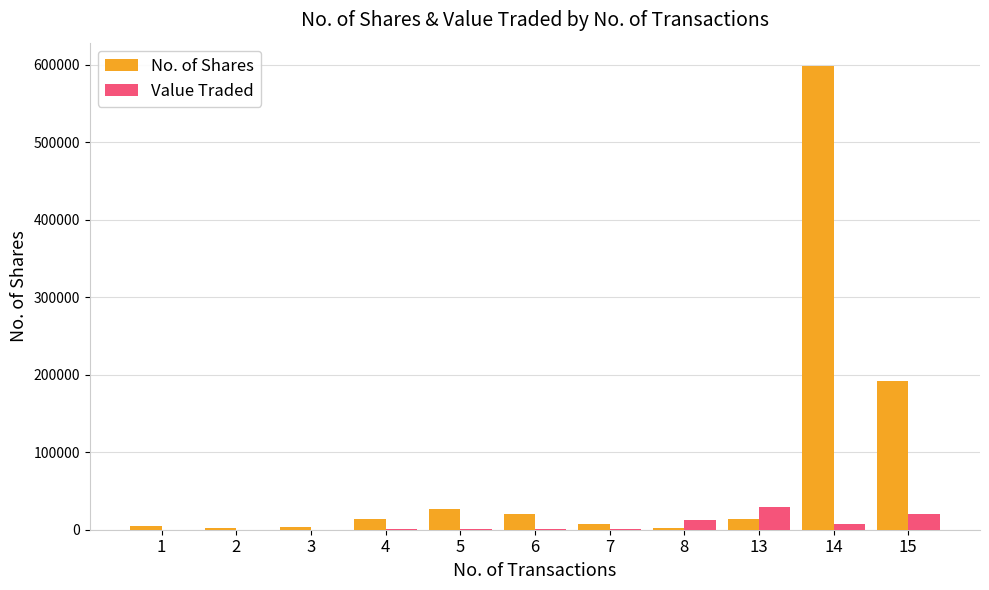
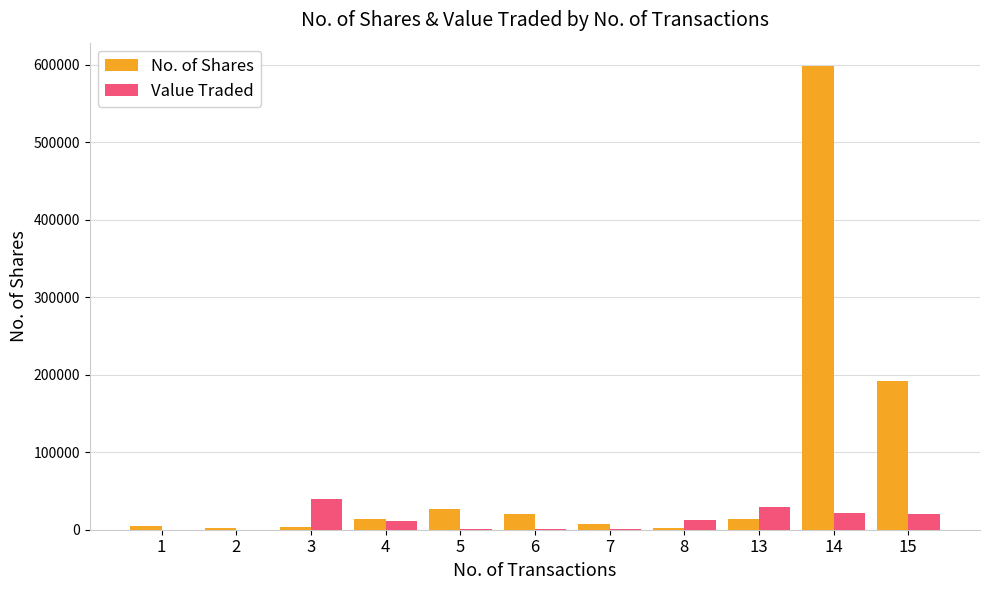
  {
    "No. of Shares": {
      "1": 0,
      "4": 10000,
      "5": 30000,
      "6": 20000,
      "7": 10000,
      "13": 10000,
      "14": 600000,
      "15": 190000
    },
    "Value Traded": {
-     "3": 0,
-     "4": 0,
+     "3": 40000,
+     "4": 10000,
      "8": 10000,
      "13": 30000,
-     "14": 10000,
+     "14": 20000,
      "15": 20000
    }
  }
